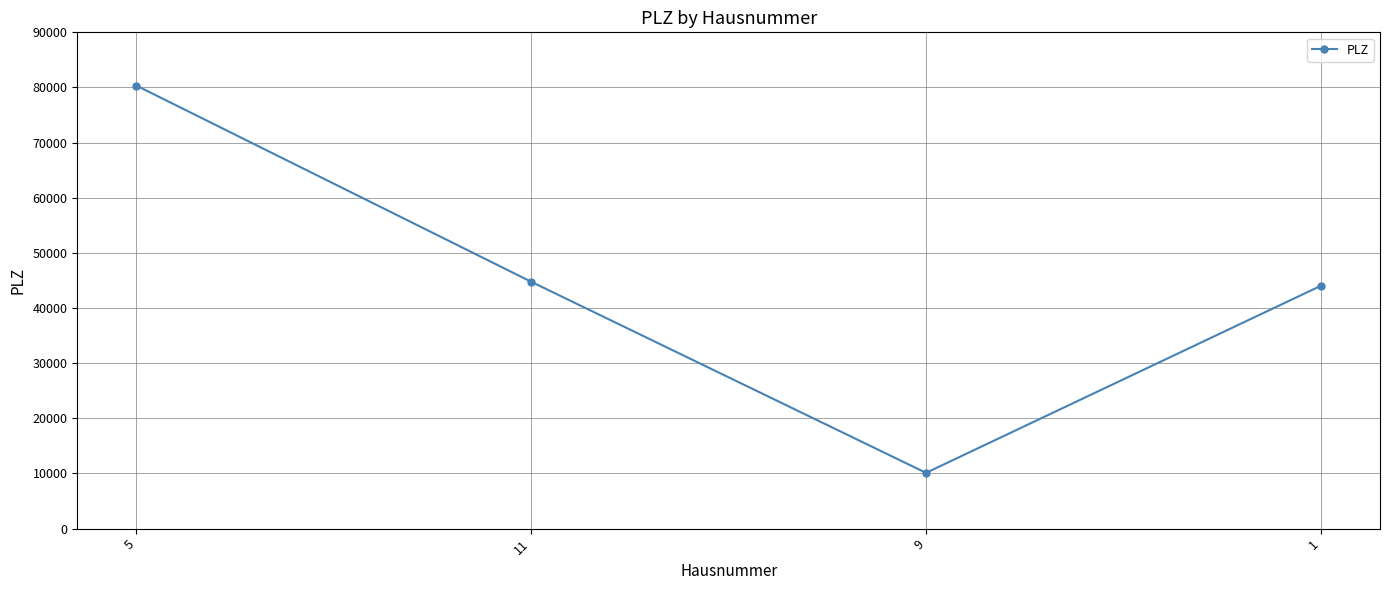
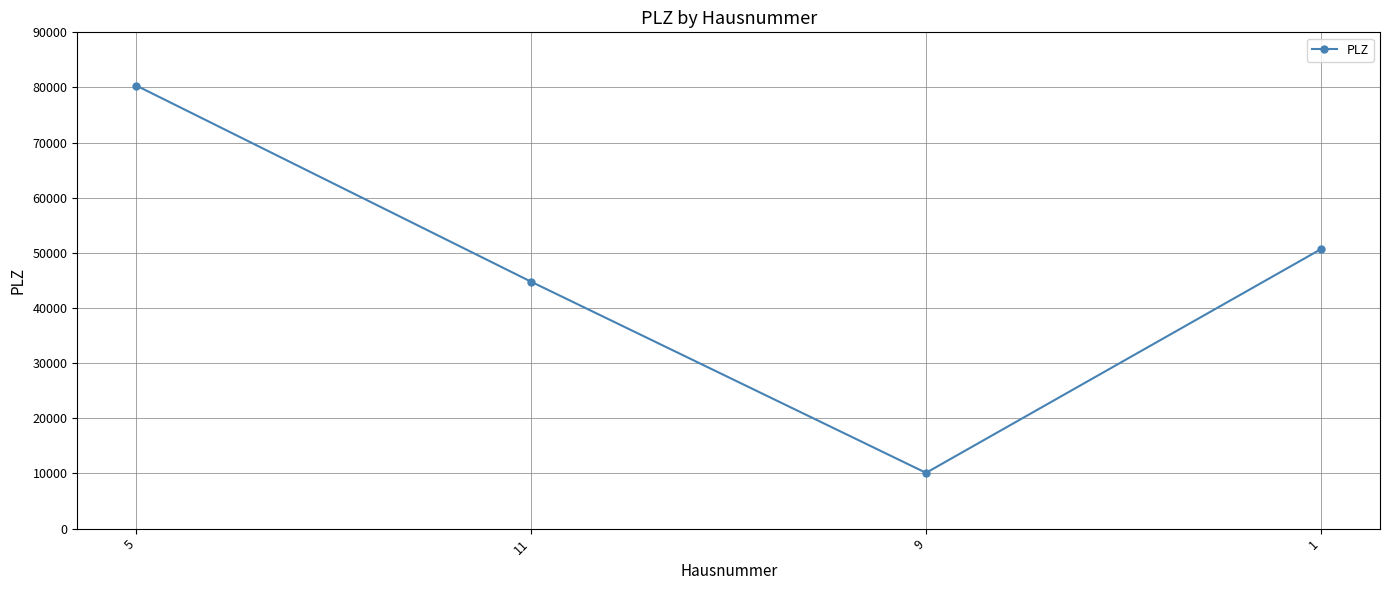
  {
    "5": 80000,
    "11": 45000,
    "9": 10000,
-   "1": 44000
+   "1": 51000
  }
